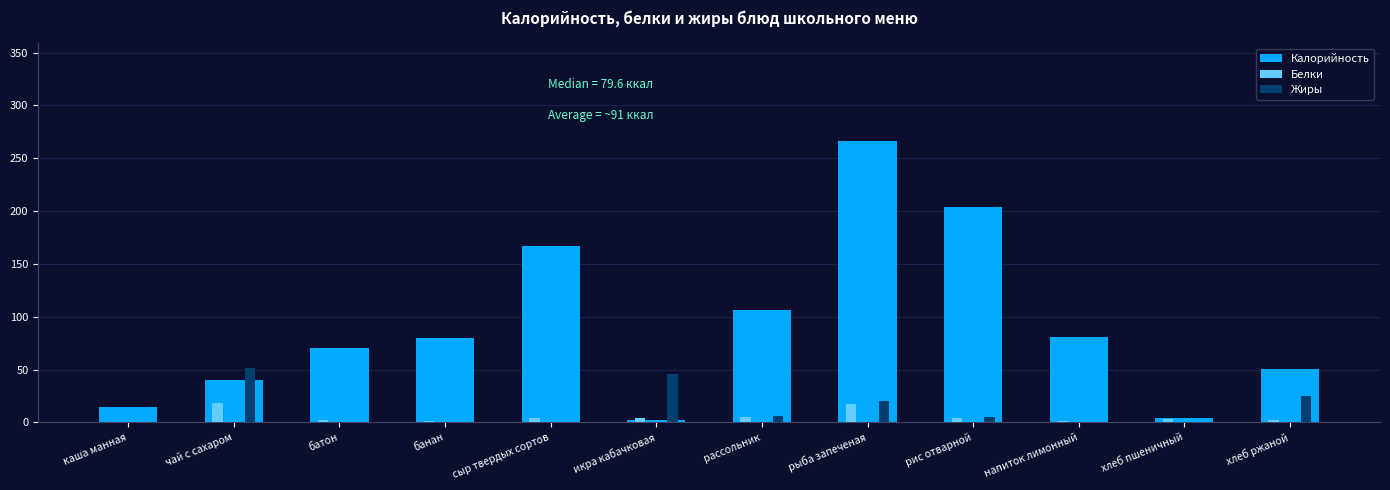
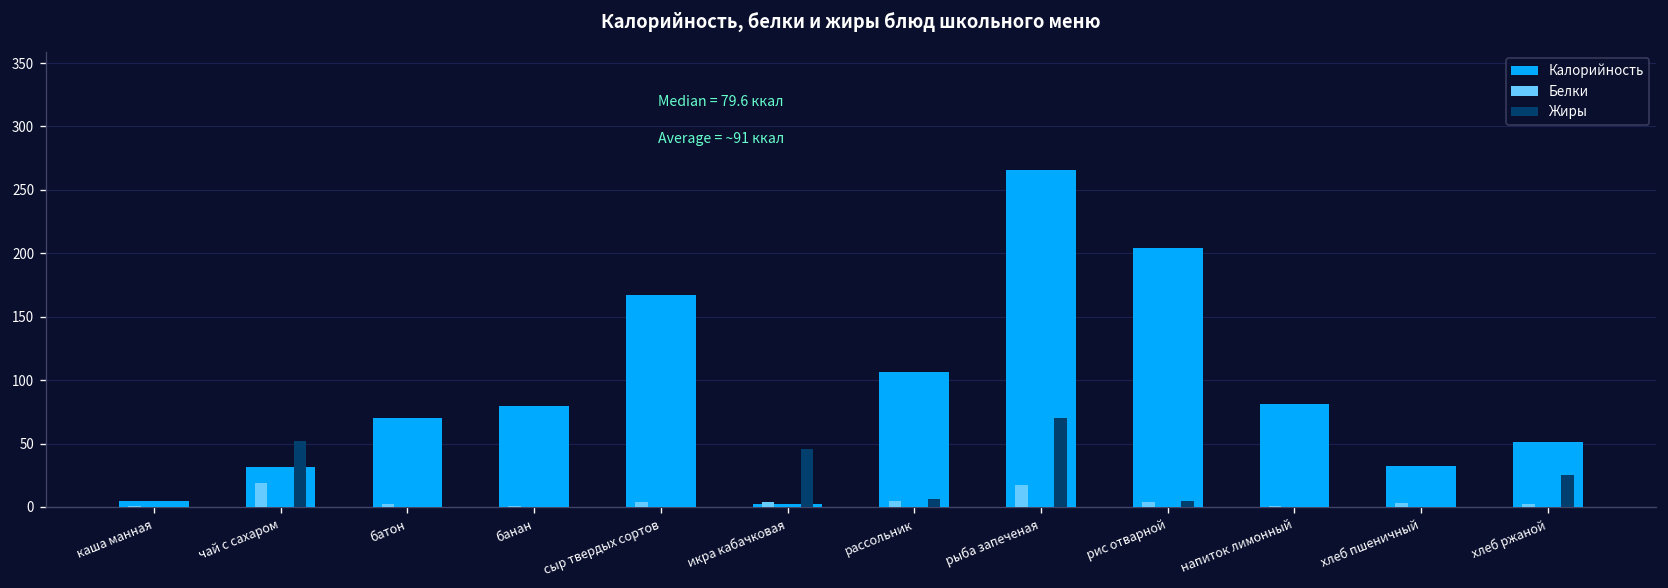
  {
    "Калорийность": {
-     "каша манная": 14,
-     "чай с сахаром": 40,
+     "каша манная": 4,
+     "чай с сахаром": 32,
      "батон": 70,
      "банан": 80,
      "сыр твердых сортов": 167,
      "рассольник": 107,
      "рыба запеченая": 266,
      "рис отварной": 204,
      "напиток лимонный": 81,
-     "хлеб пшеничный": 5,
+     "хлеб пшеничный": 32,
      "хлеб ржаной": 51
    },
    "Белки": {
      "икра кабачковая": 4
    },
    "Жиры": {
      "чай с сахаром": 52,
      "батон": 0,
      "сыр твердых сортов": 0,
      "икра кабачковая": 46,
-     "рыба запеченая": 20,
+     "рыба запеченая": 71,
      "напиток лимонный": 0,
      "хлеб пшеничный": 0
    }
  }
